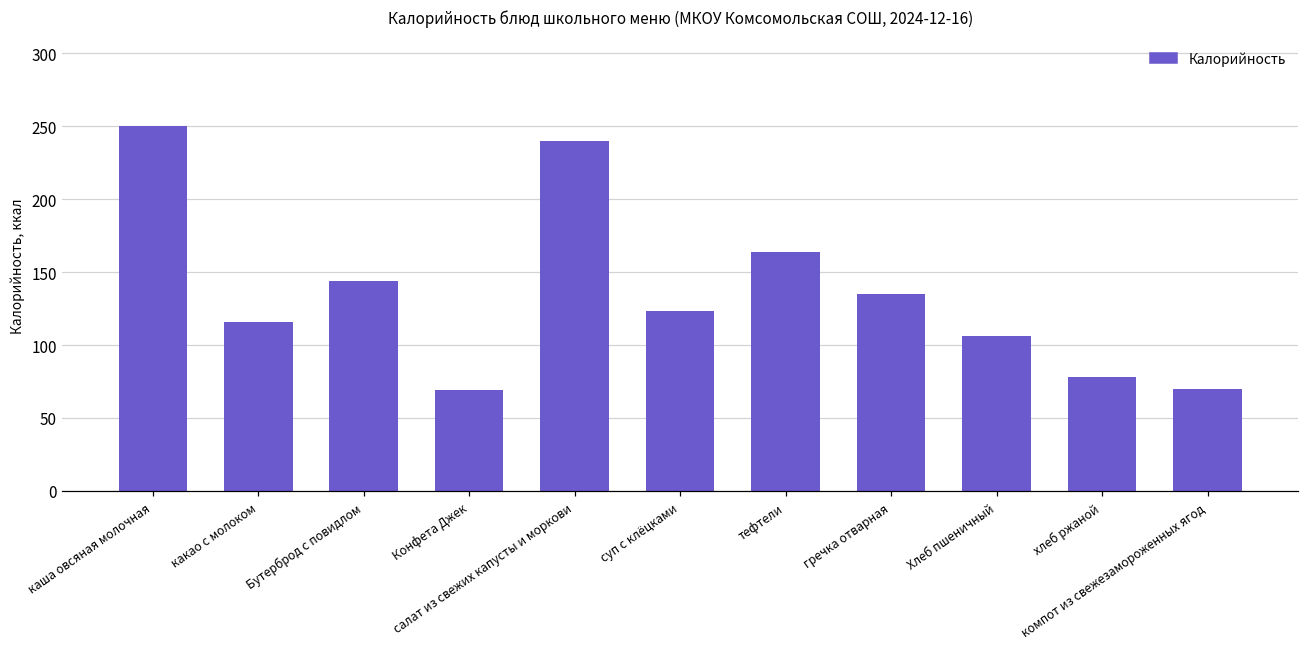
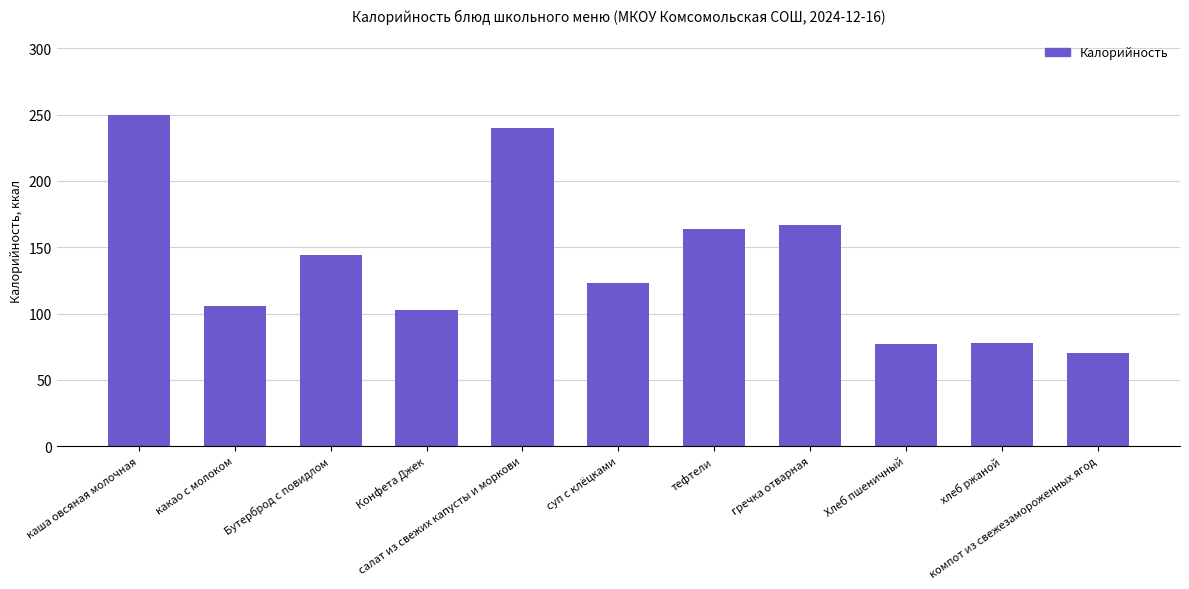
  {
    "каша овсяная молочная": 250,
-   "какао с молоком": 116,
+   "какао с молоком": 106,
    "Бутерброд с повидлом": 144,
-   "Конфета Джек": 69,
+   "Конфета Джек": 103,
    "салат из свежих капусты и моркови": 240,
    "суп с клёцками": 123,
    "тефтели": 164,
-   "гречка отварная": 135,
-   "Хлеб пшеничный": 106,
+   "гречка отварная": 167,
+   "Хлеб пшеничный": 77,
    "хлеб ржаной": 78,
    "компот из свежезамороженных ягод": 70
  }
